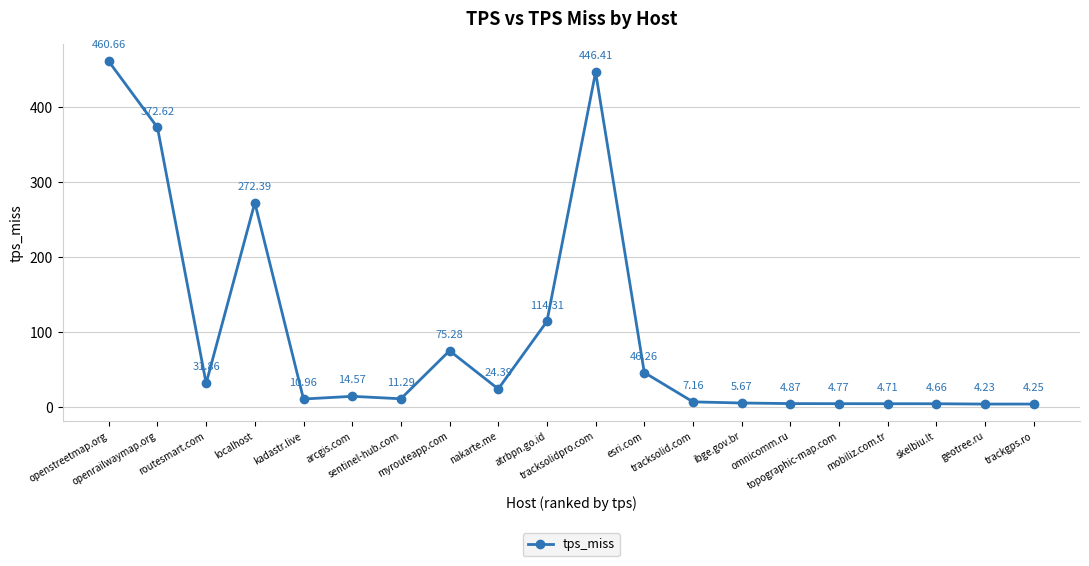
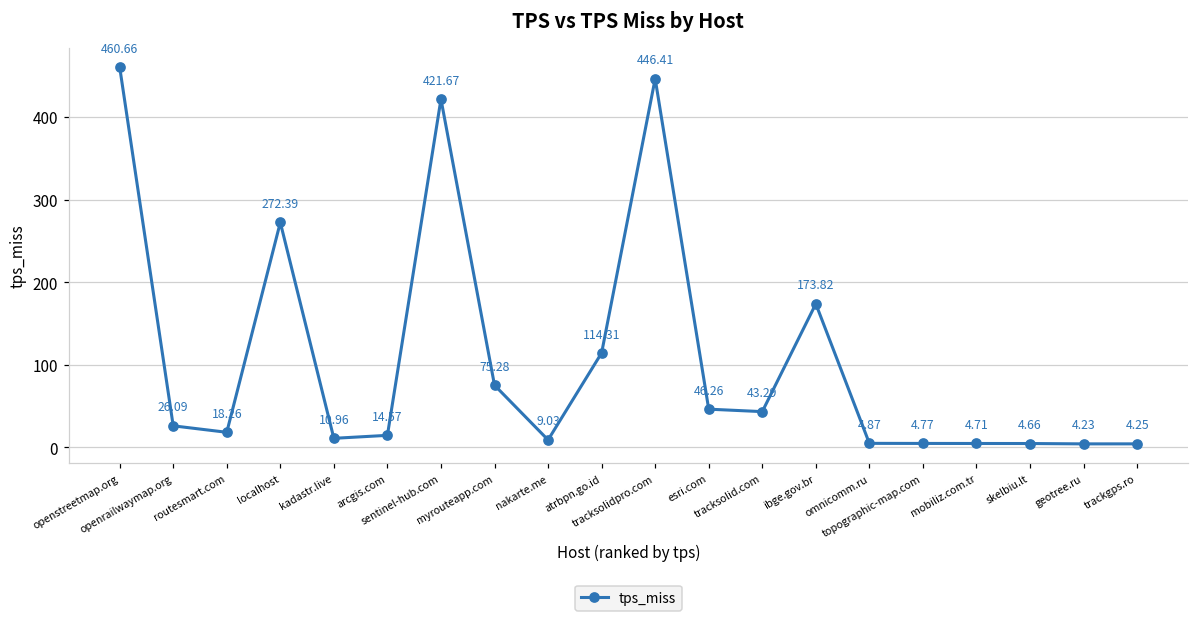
  {
    "openstreetmap.org": 460.66,
-   "openrailwaymap.org": 372.62,
-   "routesmart.com": 31.86,
+   "openrailwaymap.org": 26.09,
+   "routesmart.com": 18.26,
    "localhost": 272.39,
    "kadastr.live": 10.96,
    "arcgis.com": 14.57,
-   "sentinel-hub.com": 11.29,
+   "sentinel-hub.com": 421.67,
    "myrouteapp.com": 75.28,
-   "nakarte.me": 24.39,
+   "nakarte.me": 9.03,
    "atrbpn.go.id": 114.31,
    "tracksolidpro.com": 446.41,
    "esri.com": 46.26,
-   "tracksolid.com": 7.16,
-   "ibge.gov.br": 5.67,
+   "tracksolid.com": 43.29,
+   "ibge.gov.br": 173.82,
    "omnicomm.ru": 4.87,
    "topographic-map.com": 4.77,
    "mobiliz.com.tr": 4.71,
    "skelbiu.lt": 4.66,
    "geotree.ru": 4.23,
    "trackgps.ro": 4.25
  }
